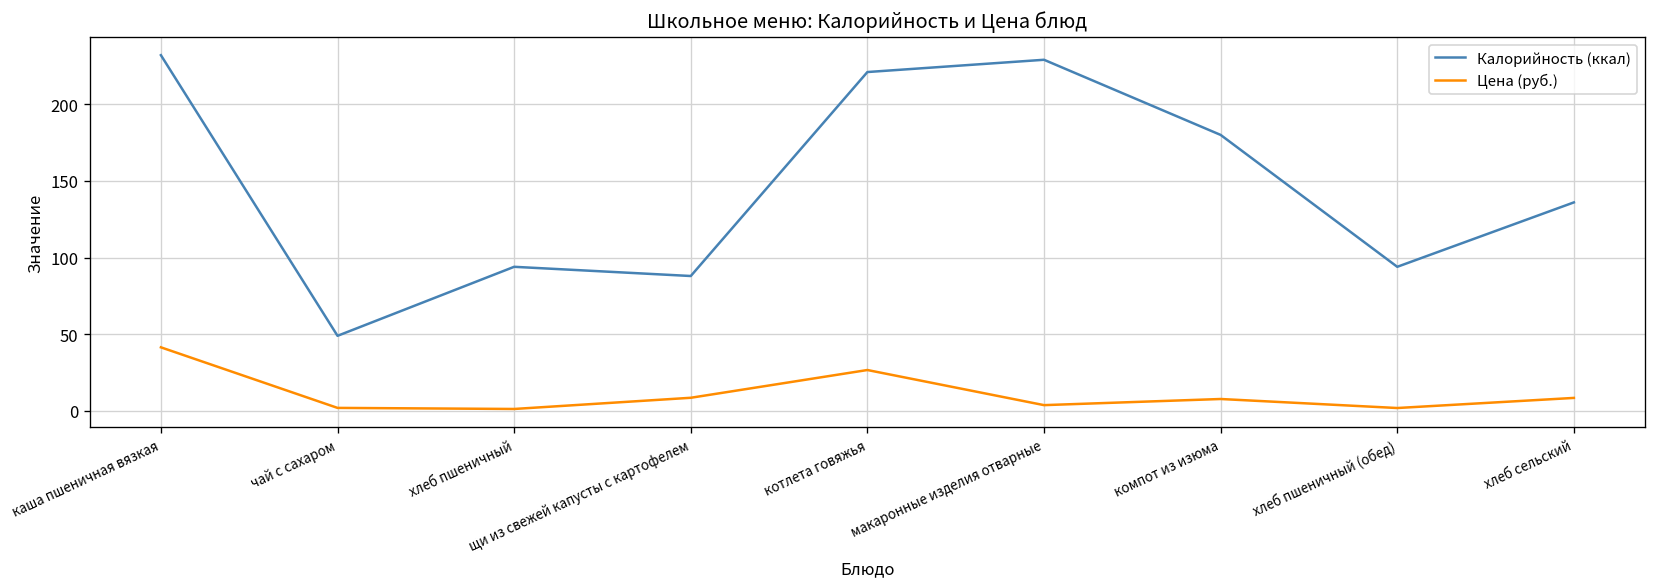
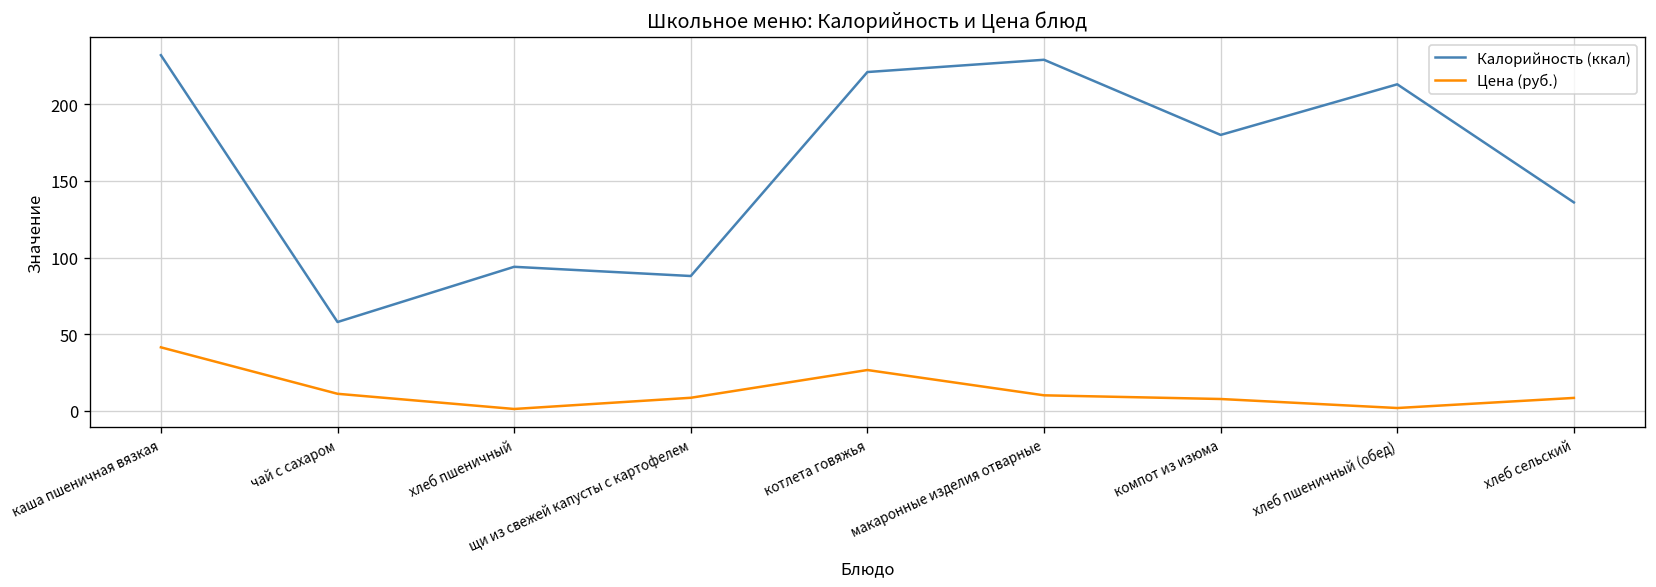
  {
    "Калорийность (ккал)": {
      "каша пшеничная вязкая": 232,
-     "чай с сахаром": 49,
+     "чай с сахаром": 58,
      "хлеб пшеничный": 94,
      "щи из свежей капусты с картофелем": 88,
      "котлета говяжья": 221,
      "макаронные изделия отварные": 229,
      "компот из изюма": 180,
-     "хлеб пшеничный (обед)": 94,
+     "хлеб пшеничный (обед)": 213,
      "хлеб сельский": 136
    },
    "Цена (руб.)": {
      "каша пшеничная вязкая": 42,
-     "чай с сахаром": 2,
+     "чай с сахаром": 11,
      "хлеб пшеничный": 1,
      "щи из свежей капусты с картофелем": 9,
      "котлета говяжья": 27,
-     "макаронные изделия отварные": 4,
+     "макаронные изделия отварные": 10,
      "компот из изюма": 8,
      "хлеб пшеничный (обед)": 2,
      "хлеб сельский": 9
    }
  }
